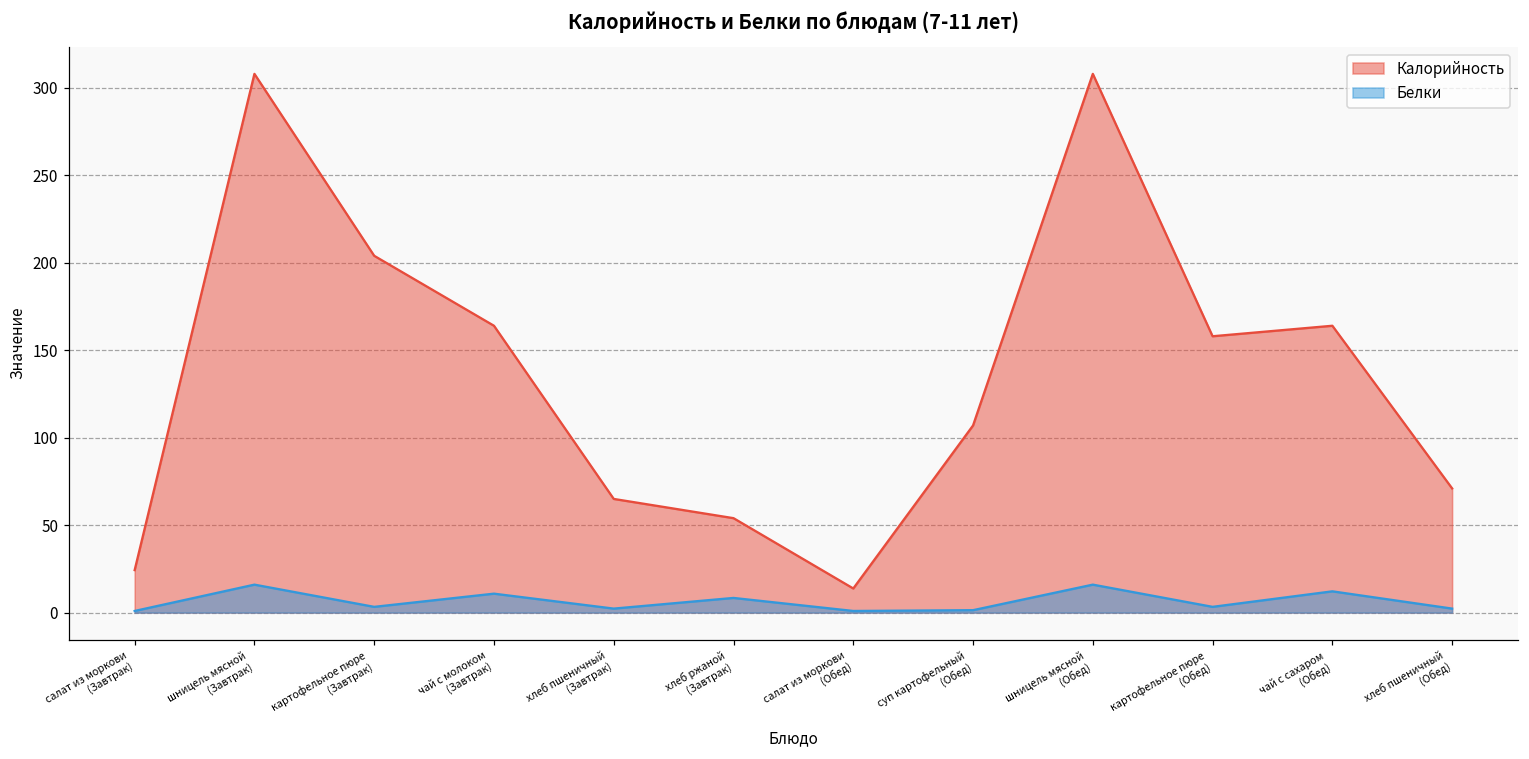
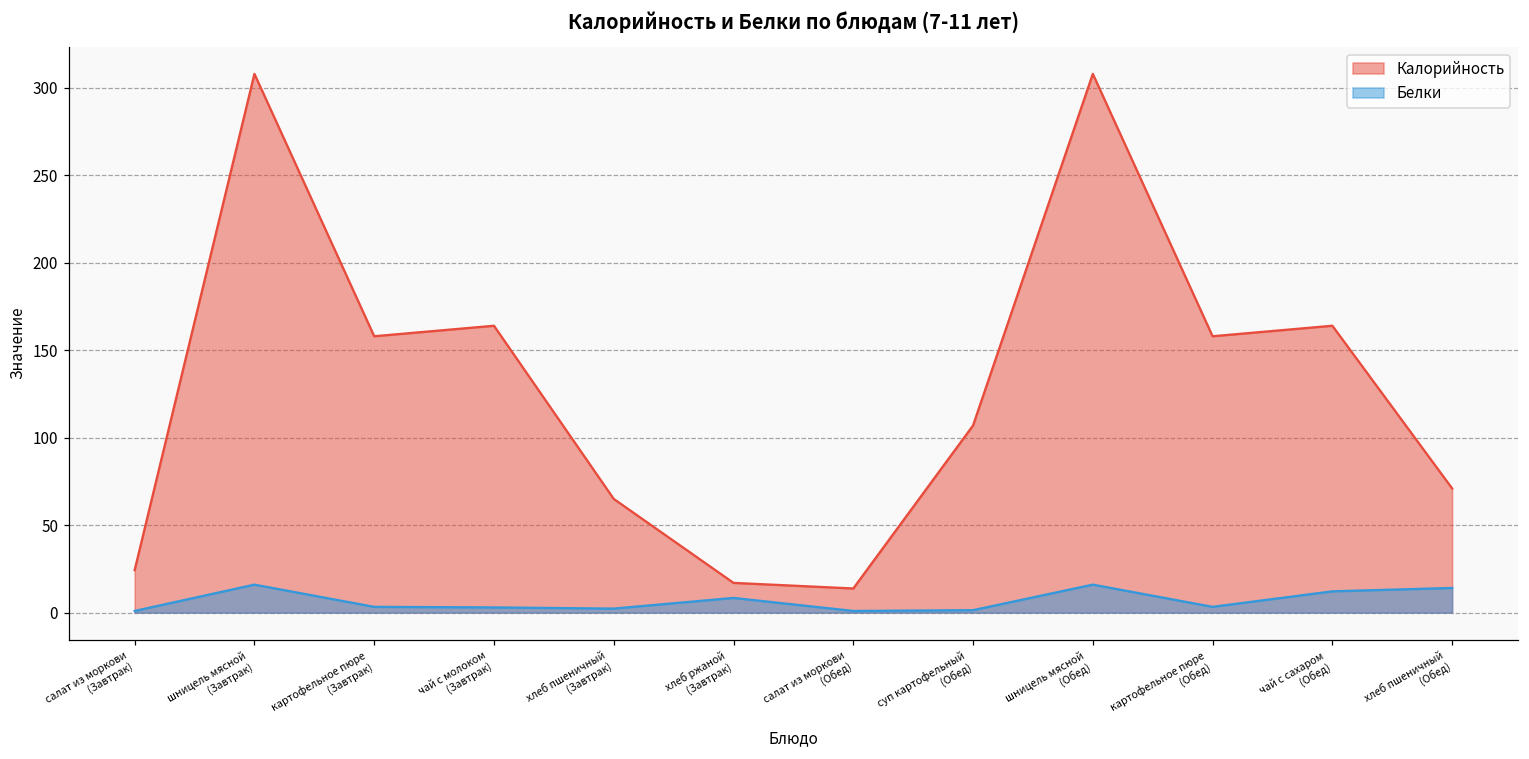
  {
    "Калорийность": {
      "салат из моркови (Завтрак)": 24,
      "шницель мясной (Завтрак)": 308,
-     "картофельное пюре (Завтрак)": 204,
+     "картофельное пюре (Завтрак)": 158,
      "чай с молоком (Завтрак)": 164,
      "хлеб пшеничный (Завтрак)": 65,
-     "хлеб ржаной (Завтрак)": 54,
+     "хлеб ржаной (Завтрак)": 17,
      "салат из моркови (Обед)": 14,
      "суп картофельный (Обед)": 107,
      "шницель мясной (Обед)": 308,
      "картофельное пюре (Обед)": 158,
      "чай с сахаром (Обед)": 164,
      "хлеб пшеничный (Обед)": 71
    },
    "Белки": {
      "салат из моркови (Завтрак)": 1,
      "шницель мясной (Завтрак)": 16,
      "картофельное пюре (Завтрак)": 3,
-     "чай с молоком (Завтрак)": 11,
+     "чай с молоком (Завтрак)": 3,
      "хлеб пшеничный (Завтрак)": 2,
      "хлеб ржаной (Завтрак)": 8,
      "салат из моркови (Обед)": 1,
      "суп картофельный (Обед)": 1,
      "шницель мясной (Обед)": 16,
      "картофельное пюре (Обед)": 3,
      "чай с сахаром (Обед)": 12,
-     "хлеб пшеничный (Обед)": 2
+     "хлеб пшеничный (Обед)": 14
    }
  }
